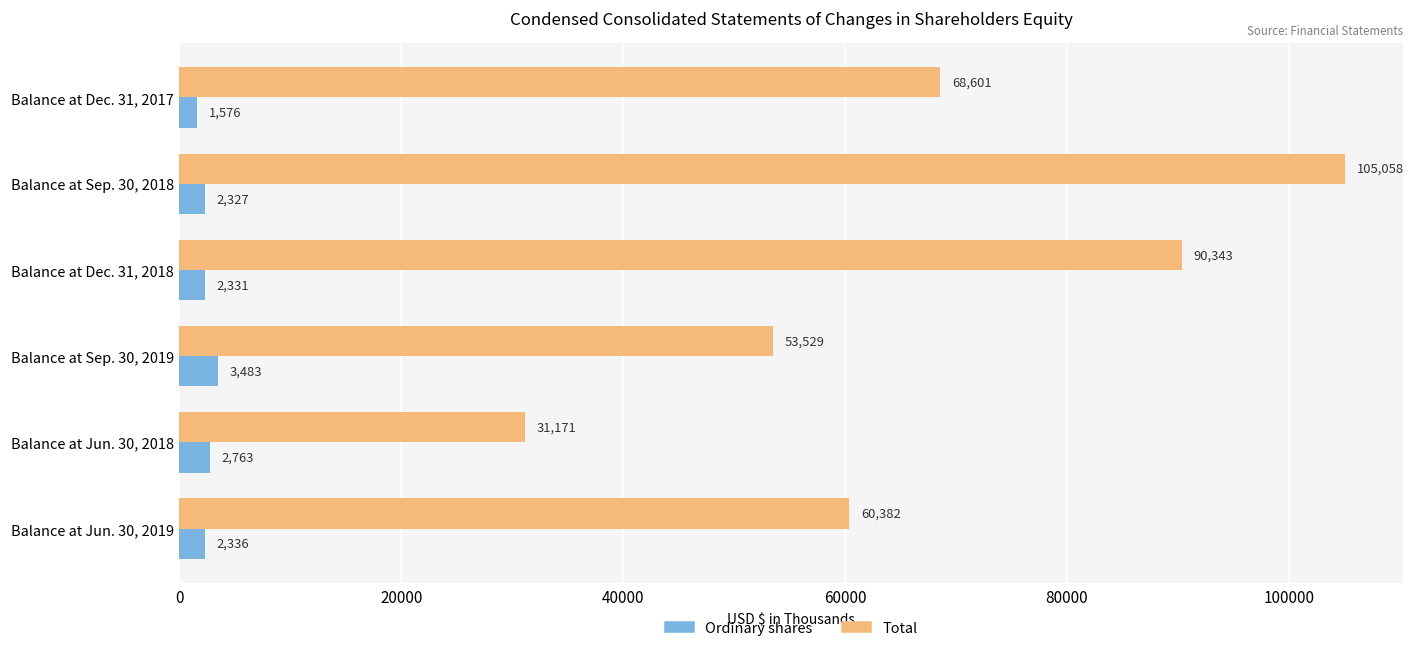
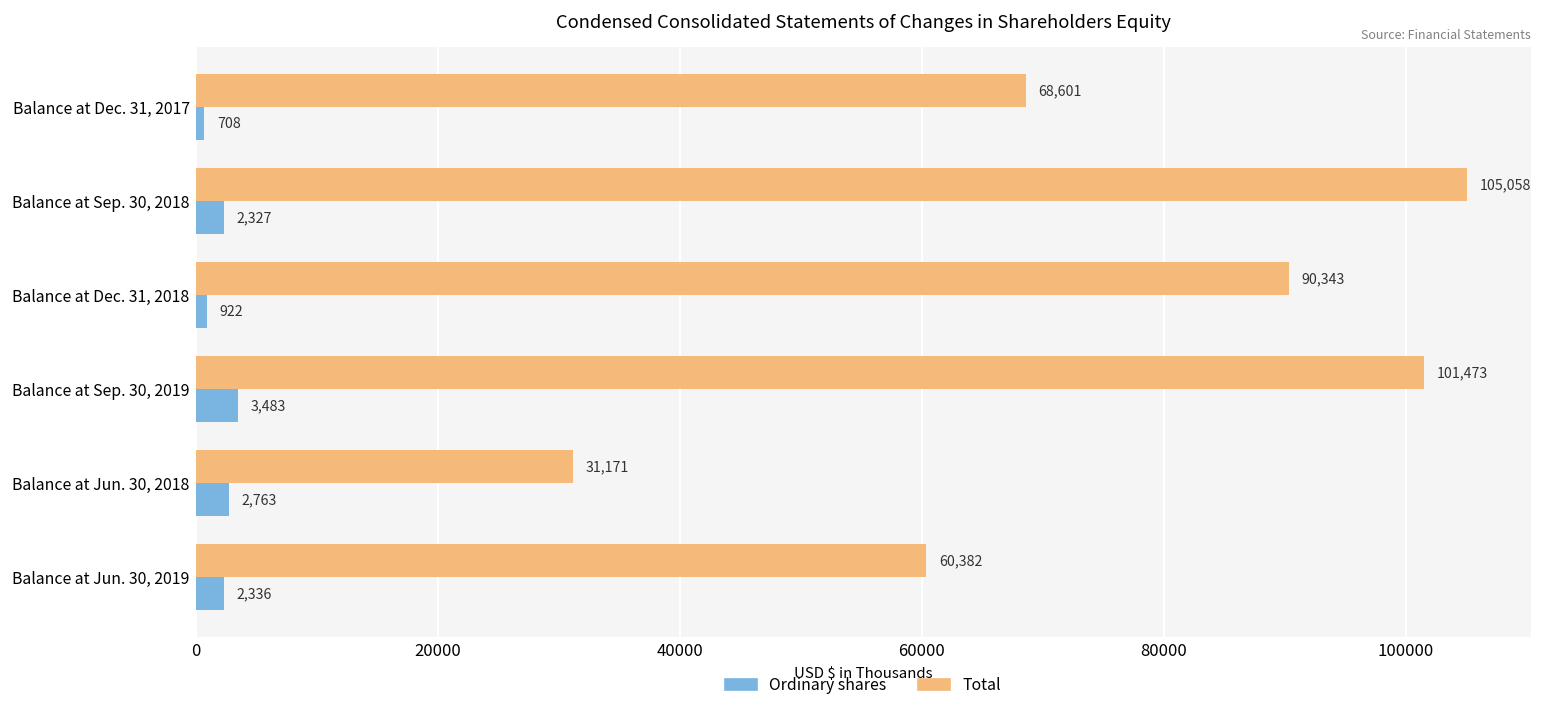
  {
    "Ordinary shares": {
-     "Balance at Dec. 31, 2017": "1,576",
+     "Balance at Dec. 31, 2017": "708",
      "Balance at Sep. 30, 2018": "2,327",
-     "Balance at Dec. 31, 2018": "2,331",
+     "Balance at Dec. 31, 2018": "922",
      "Balance at Sep. 30, 2019": "3,483",
      "Balance at Jun. 30, 2018": "2,763",
      "Balance at Jun. 30, 2019": "2,336"
    },
    "Total": {
      "Balance at Dec. 31, 2017": "68,601",
      "Balance at Sep. 30, 2018": "105,058",
      "Balance at Dec. 31, 2018": "90,343",
-     "Balance at Sep. 30, 2019": "53,529",
+     "Balance at Sep. 30, 2019": "101,473",
      "Balance at Jun. 30, 2018": "31,171",
      "Balance at Jun. 30, 2019": "60,382"
    }
  }
